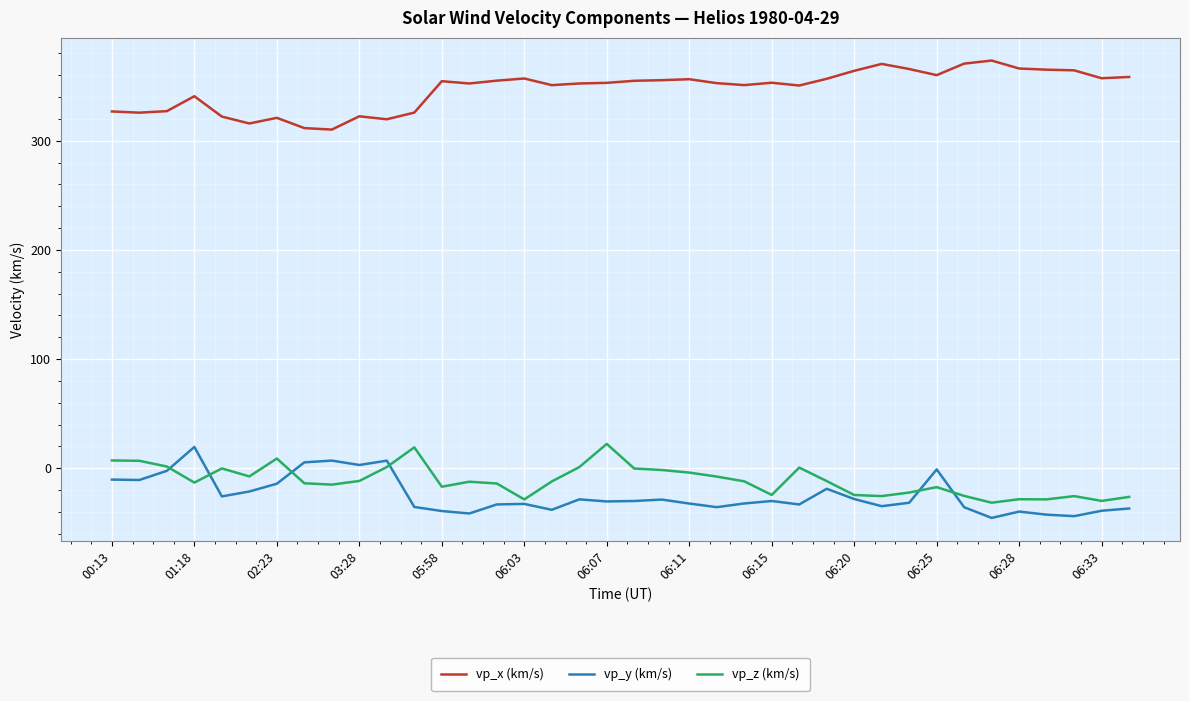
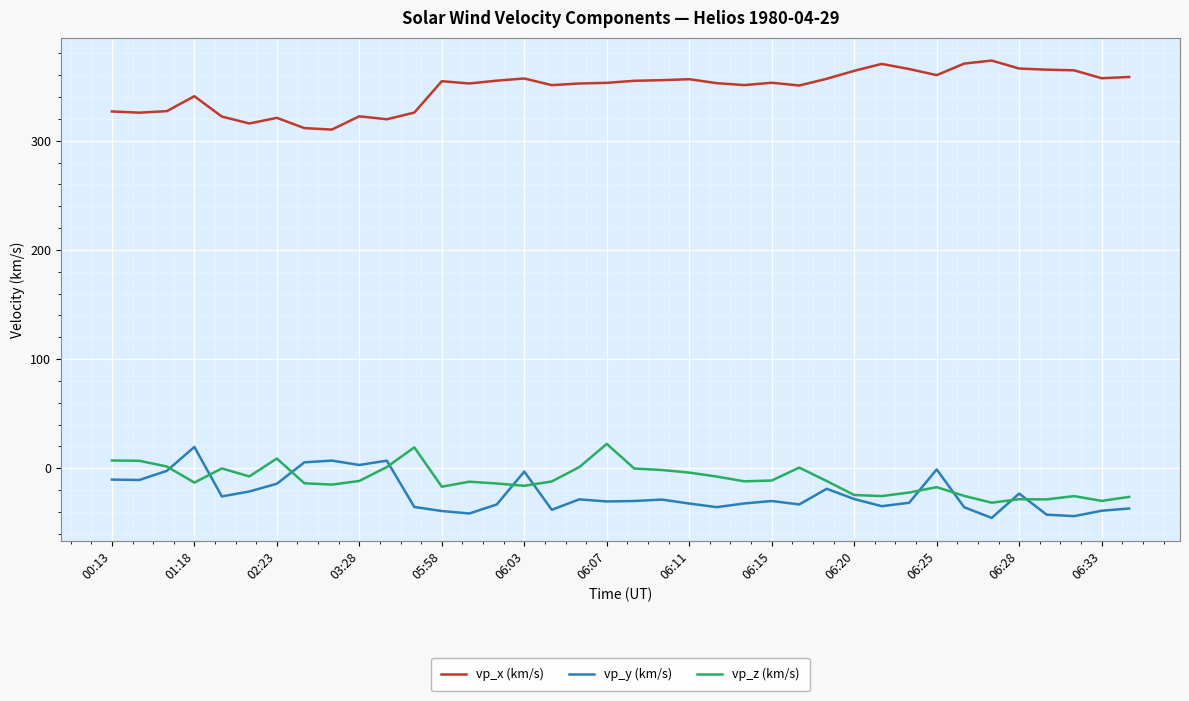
  {
    "vp_x (km/s)": {
      "00:13": 327,
      "01:18": 341,
      "02:23": 321,
      "03:28": 322,
      "05:58": 355,
      "06:03": 357,
      "06:07": 353,
      "06:11": 356,
      "06:15": 353,
      "06:20": 364,
      "06:25": 360,
      "06:28": 366,
      "06:33": 357
    },
    "vp_y (km/s)": {
      "00:13": -10,
      "01:18": 19,
      "02:23": -14,
      "03:28": 3,
      "05:58": -39,
-     "06:03": -33,
+     "06:03": -3,
      "06:07": -30,
      "06:11": -32,
      "06:15": -30,
      "06:20": -28,
      "06:25": -1,
-     "06:28": -40,
+     "06:28": -23,
      "06:33": -39
    },
    "vp_z (km/s)": {
      "00:13": 7,
      "01:18": -13,
      "02:23": 9,
      "03:28": -12,
      "05:58": -17,
-     "06:03": -29,
+     "06:03": -16,
      "06:07": 22,
      "06:11": -4,
-     "06:15": -24,
+     "06:15": -11,
      "06:20": -25,
      "06:25": -17,
      "06:28": -28,
      "06:33": -30
    }
  }
